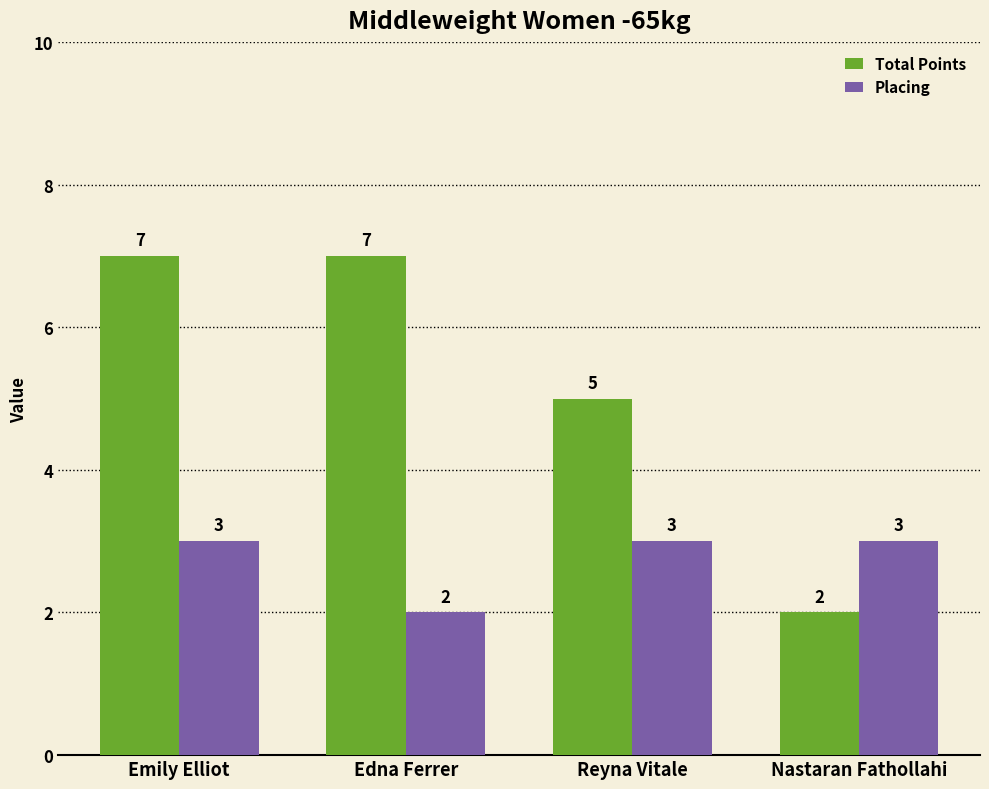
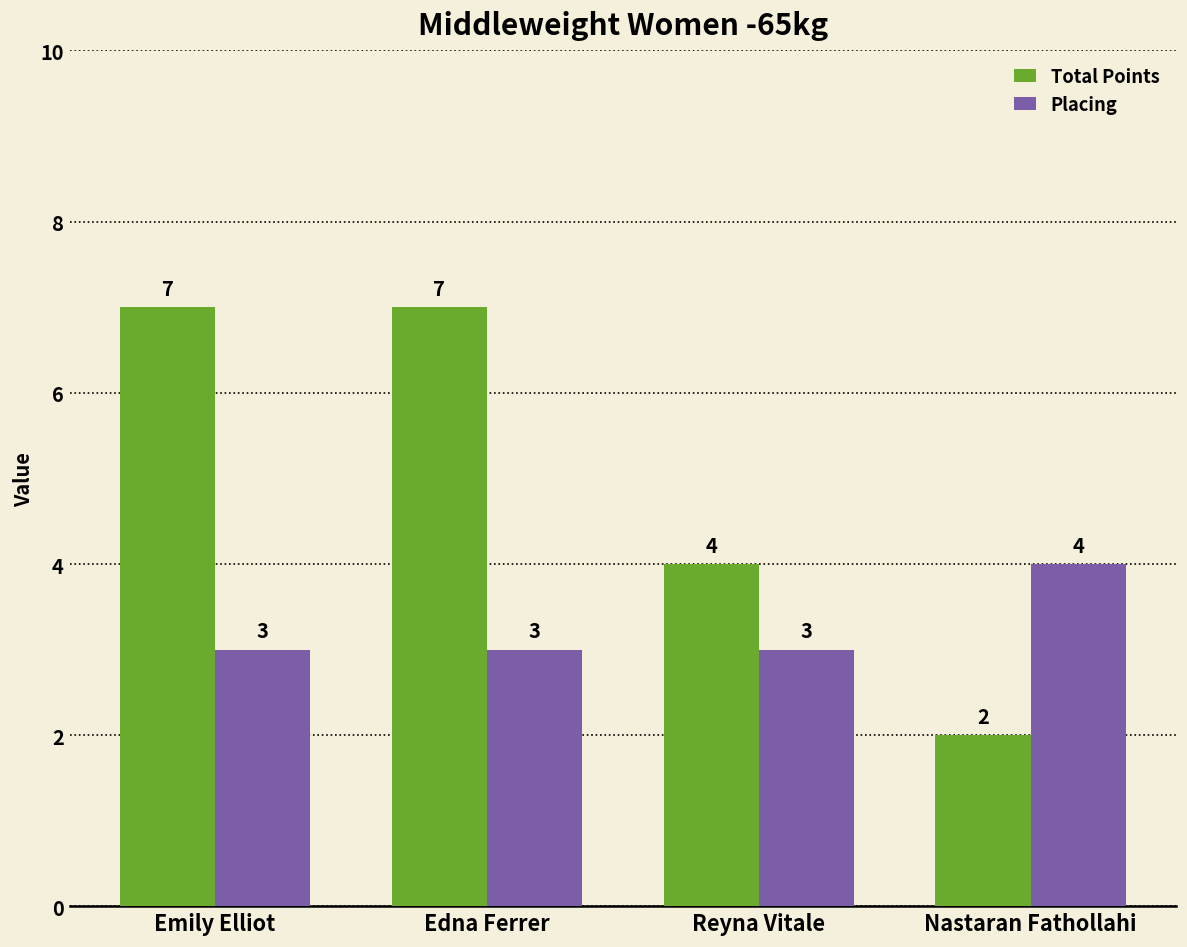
  {
    "Total Points": {
      "Emily Elliot": 7,
      "Edna Ferrer": 7,
-     "Reyna Vitale": 5,
+     "Reyna Vitale": 4,
      "Nastaran Fathollahi": 2
    },
    "Placing": {
      "Emily Elliot": 3,
-     "Edna Ferrer": 2,
+     "Edna Ferrer": 3,
      "Reyna Vitale": 3,
-     "Nastaran Fathollahi": 3
+     "Nastaran Fathollahi": 4
    }
  }
